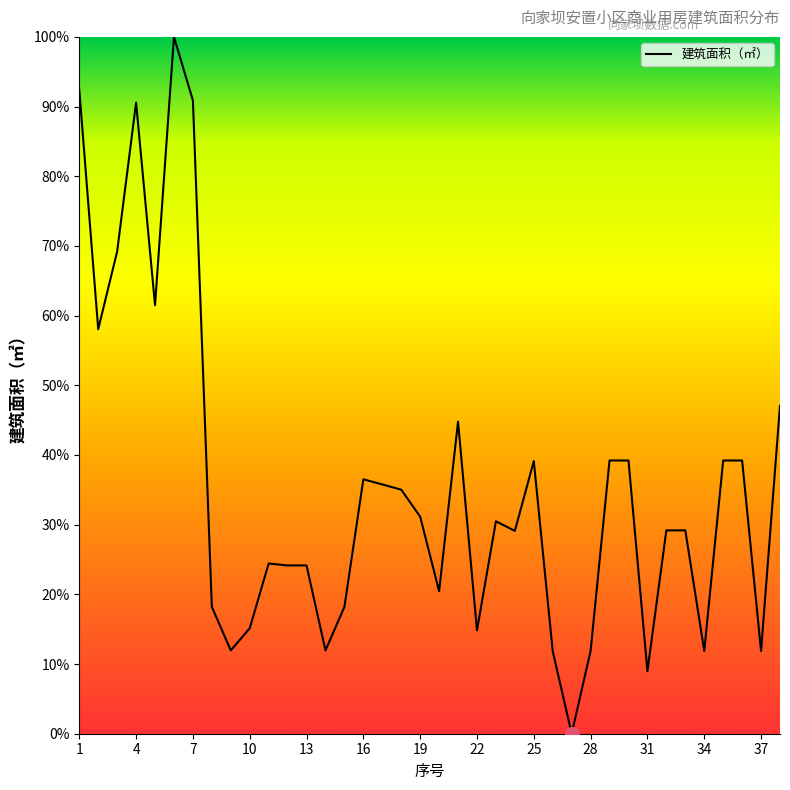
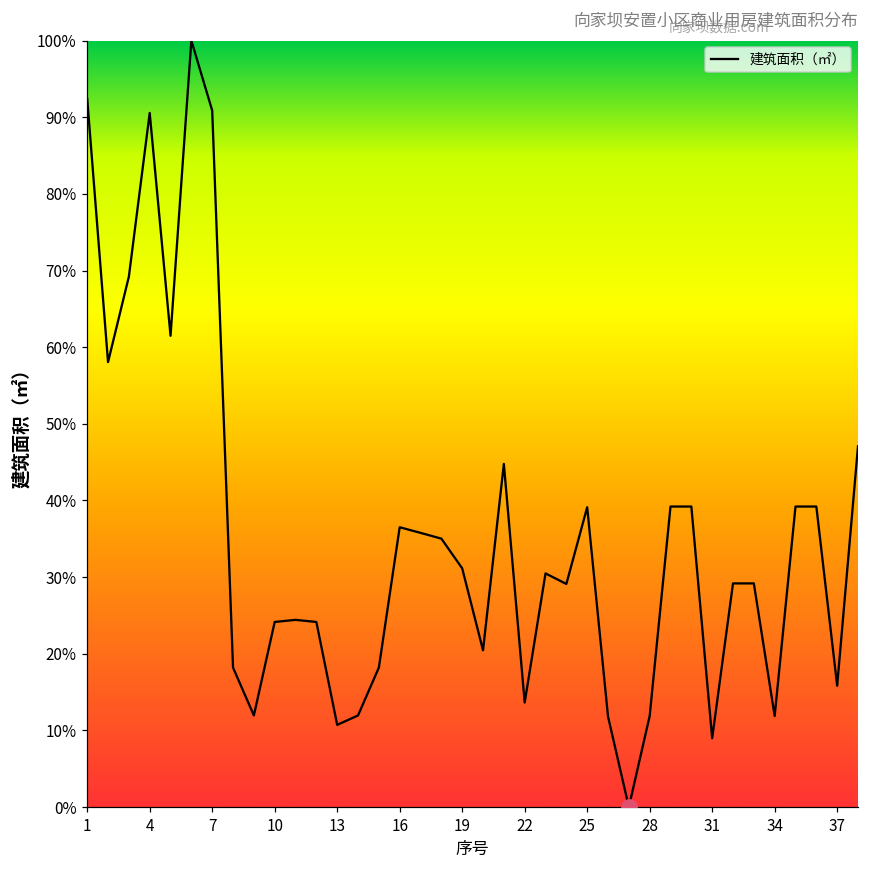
  {
    "建筑面积（㎡）": {
      "1": "92%",
      "4": "91%",
      "7": "91%",
-     "10": "15%",
-     "13": "24%",
+     "10": "24%",
+     "13": "11%",
      "16": "37%",
      "19": "31%",
-     "22": "15%",
+     "22": "14%",
      "25": "39%",
      "28": "12%",
      "31": "9%",
      "34": "12%",
-     "37": "12%"
+     "37": "16%"
    }
  }
